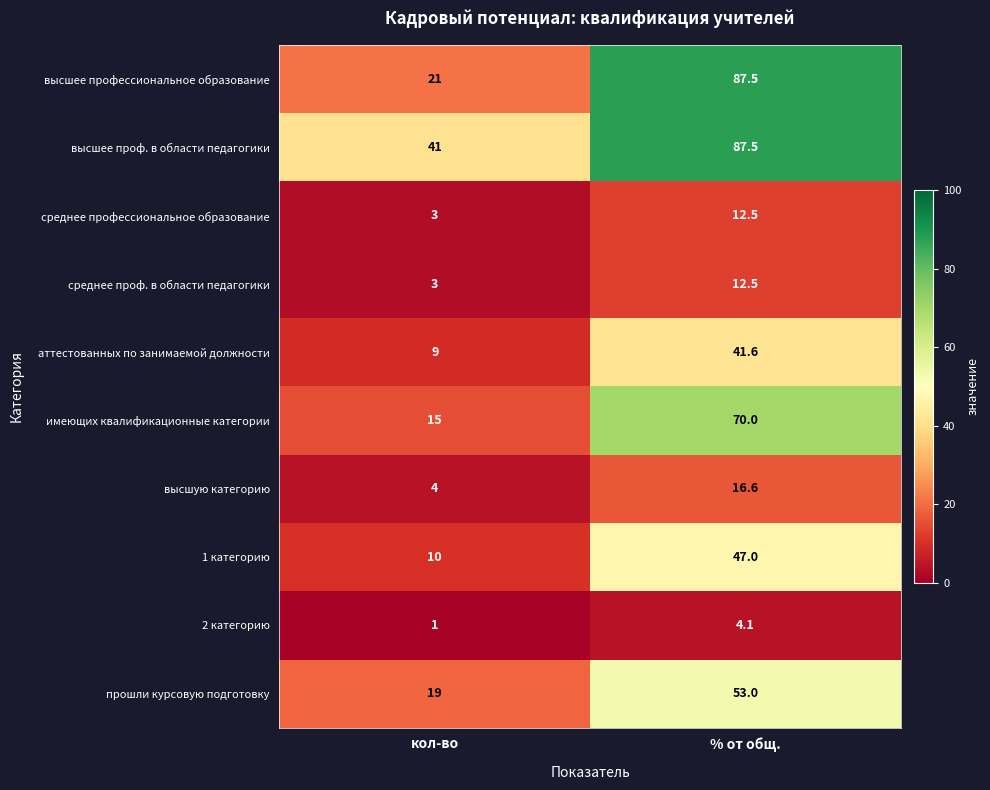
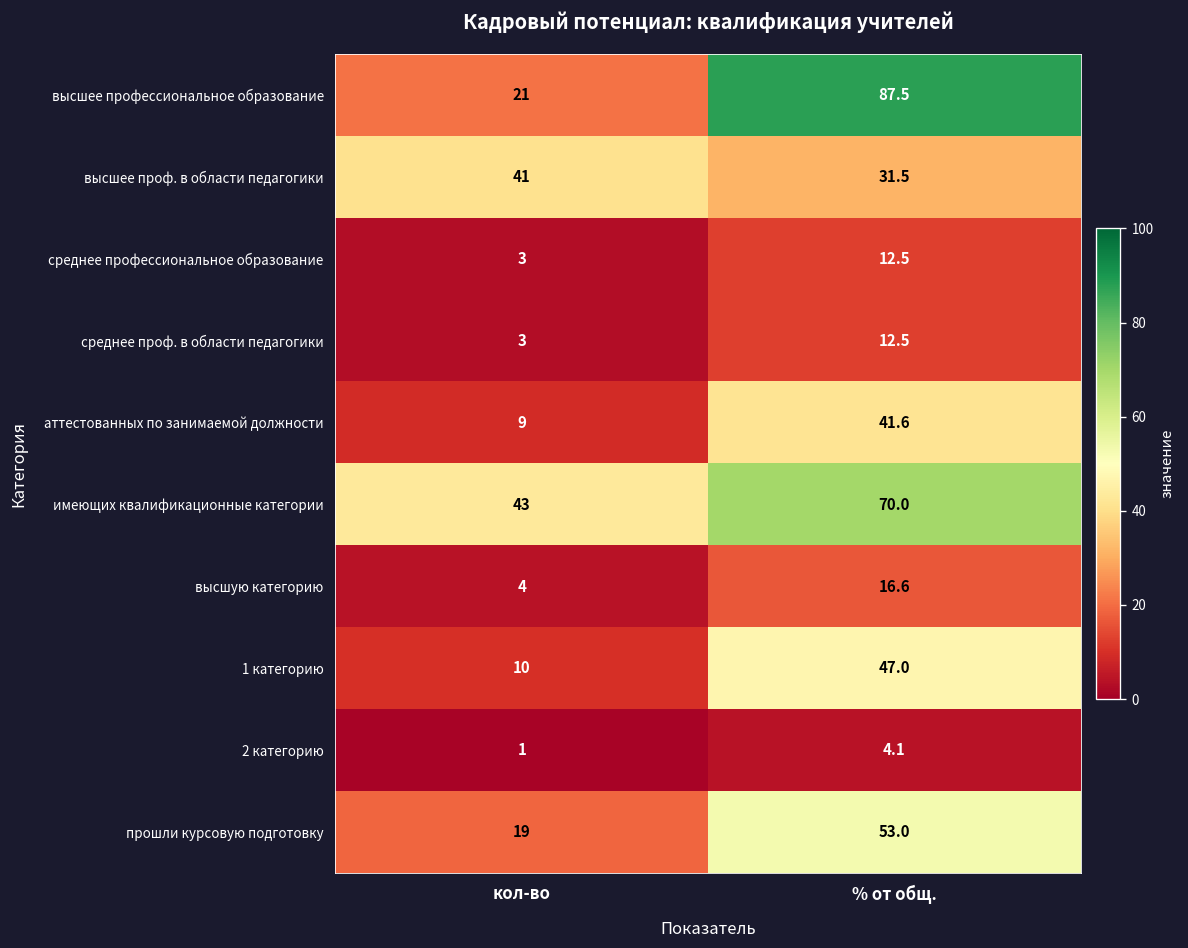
  {
    "высшее профессиональное образование": {
      "кол-во": 21,
      "% от общ.": 87.5
    },
    "высшее проф. в области педагогики": {
      "кол-во": 41,
-     "% от общ.": 87.5
+     "% от общ.": 31.5
    },
    "среднее профессиональное образование": {
      "кол-во": 3,
      "% от общ.": 12.5
    },
    "среднее проф. в области педагогики": {
      "кол-во": 3,
      "% от общ.": 12.5
    },
    "аттестованных по занимаемой должности": {
      "кол-во": 9,
      "% от общ.": 41.6
    },
    "имеющих квалификационные категории": {
-     "кол-во": 15,
+     "кол-во": 43,
      "% от общ.": 70.0
    },
    "высшую категорию": {
      "кол-во": 4,
      "% от общ.": 16.6
    },
    "1 категорию": {
      "кол-во": 10,
      "% от общ.": 47.0
    },
    "2 категорию": {
      "кол-во": 1,
      "% от общ.": 4.1
    },
    "прошли курсовую подготовку": {
      "кол-во": 19,
      "% от общ.": 53.0
    }
  }
